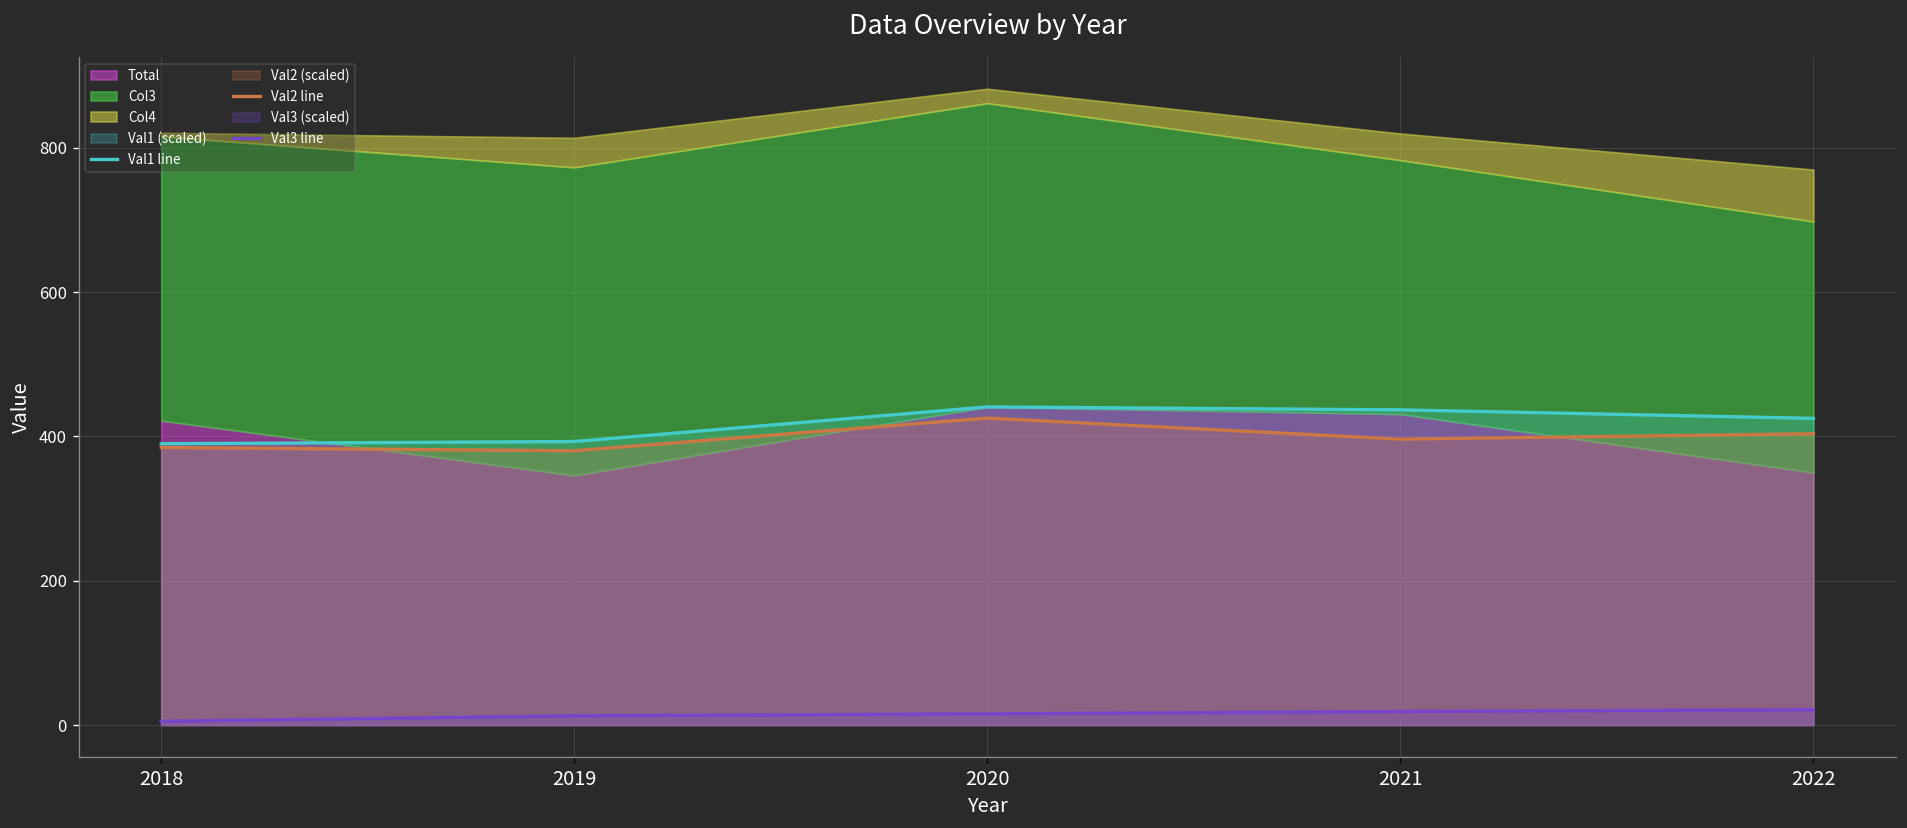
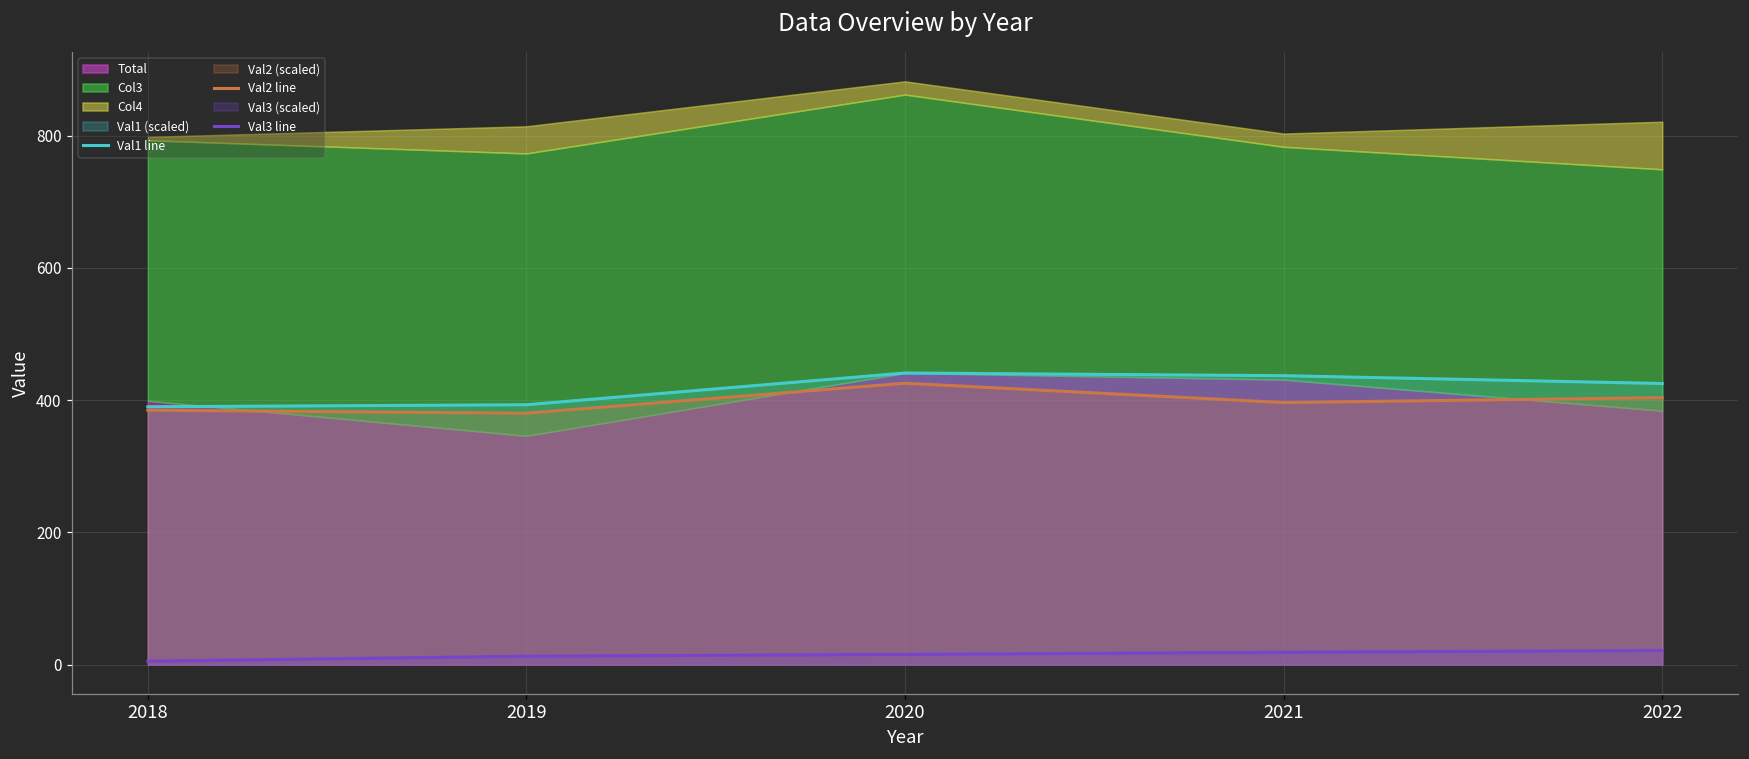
  {
    "Total": {
-     "2018": 420,
+     "2018": 400,
      "2019": 350,
      "2021": 430,
-     "2022": 350
+     "2022": 380
    },
    "Col3": {
      "2019": 430,
      "2020": 420,
      "2021": 350,
-     "2022": 350
+     "2022": 370
    },
    "Col4": {
      "2019": 40,
      "2020": 20,
-     "2021": 40,
+     "2021": 20,
      "2022": 70
    },
    "Val2 (scaled)": {
      "2018": 380,
      "2019": 380,
      "2020": 430,
      "2021": 400,
      "2022": 400
    }
  }
